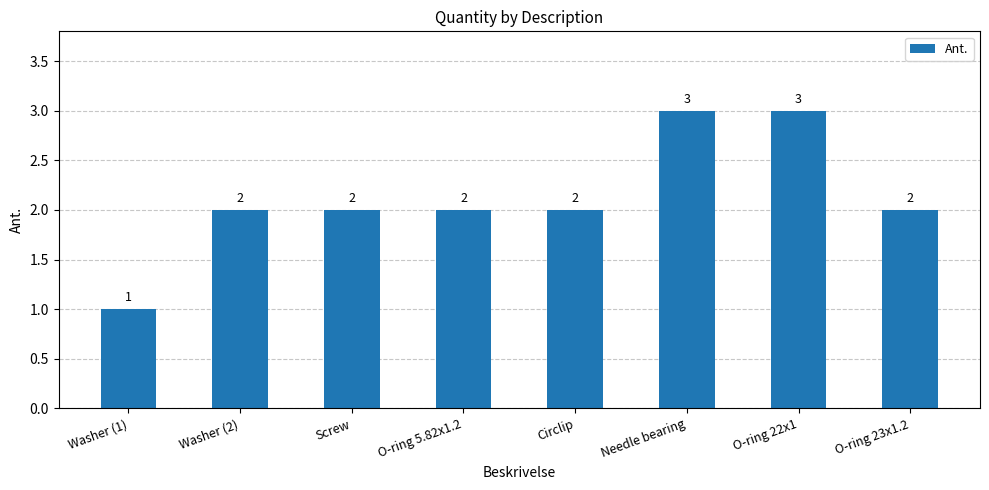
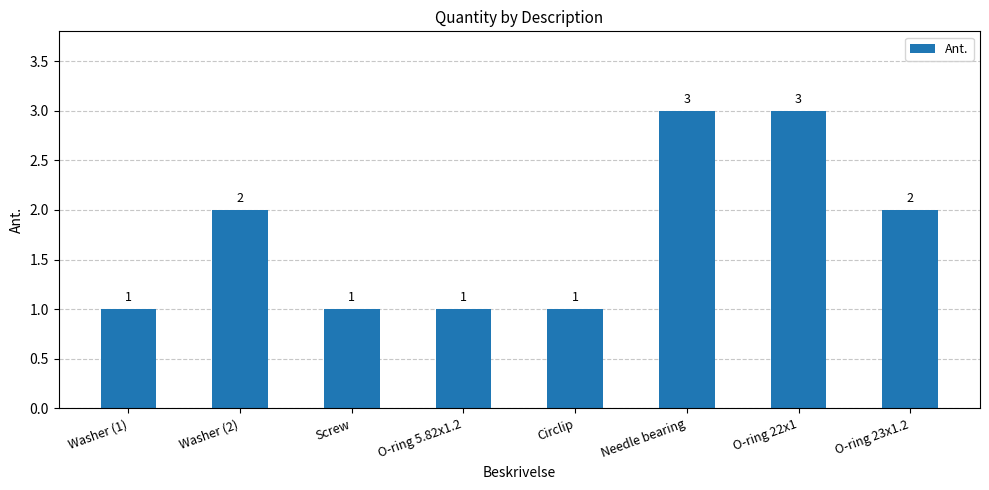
  {
    "Washer (1)": 1,
    "Washer (2)": 2,
-   "Screw": 2,
-   "O-ring 5.82x1.2": 2,
-   "Circlip": 2,
+   "Screw": 1,
+   "O-ring 5.82x1.2": 1,
+   "Circlip": 1,
    "Needle bearing": 3,
    "O-ring 22x1": 3,
    "O-ring 23x1.2": 2
  }
